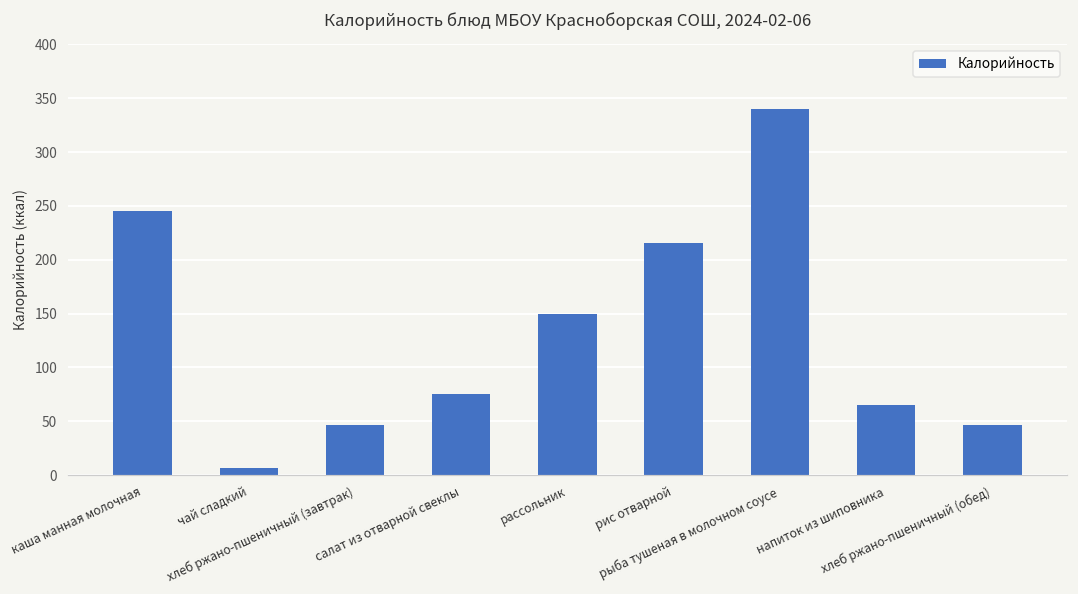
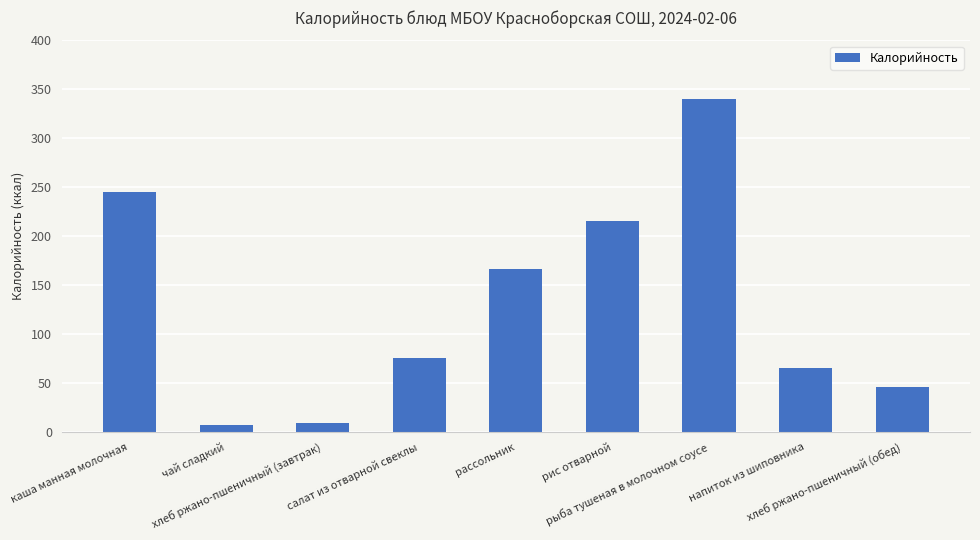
  {
    "каша манная молочная": 240,
    "чай сладкий": 10,
-   "хлеб ржано-пшеничный (завтрак)": 50,
+   "хлеб ржано-пшеничный (завтрак)": 10,
    "салат из отварной свеклы": 80,
-   "рассольник": 150,
+   "рассольник": 170,
    "рис отварной": 220,
    "рыба тушеная в молочном соусе": 340,
    "напиток из шиповника": 70,
    "хлеб ржано-пшеничный (обед)": 50
  }
